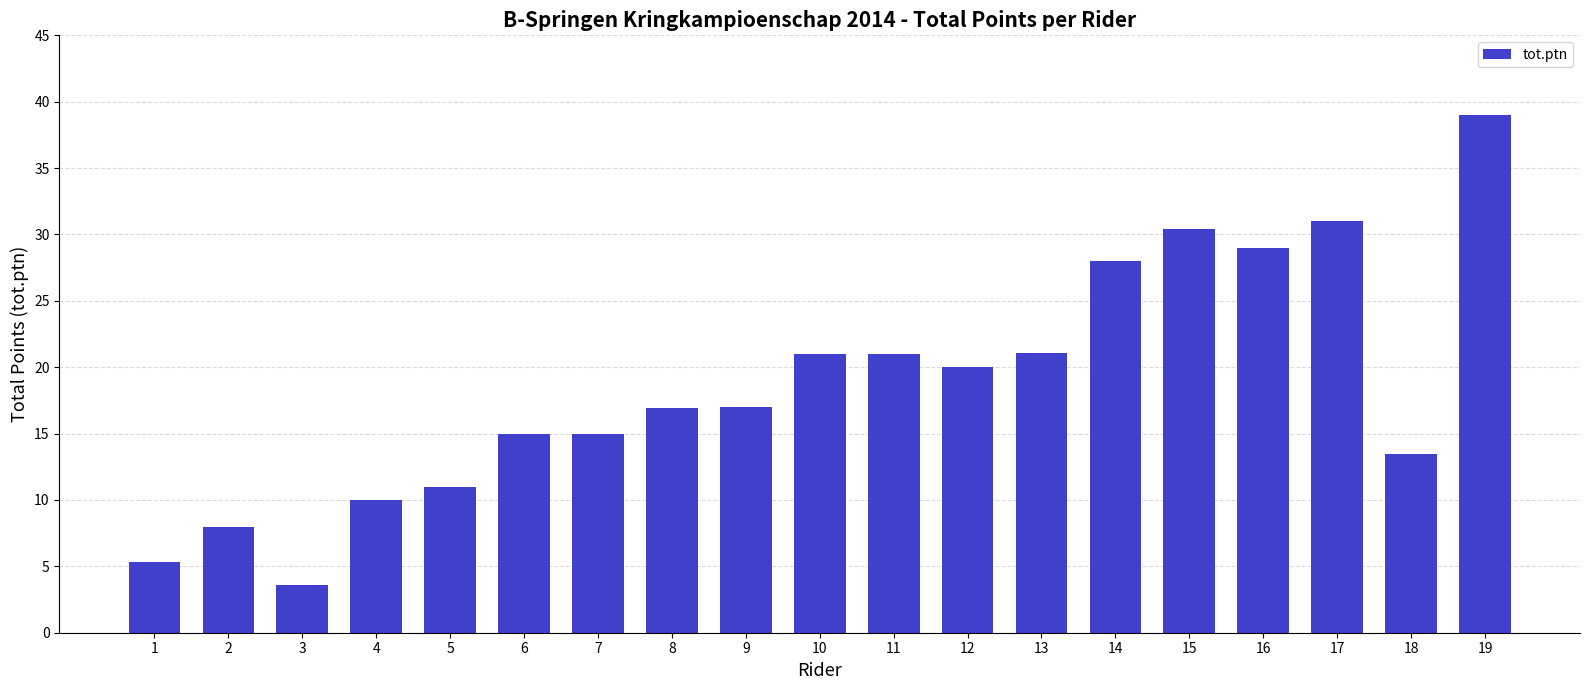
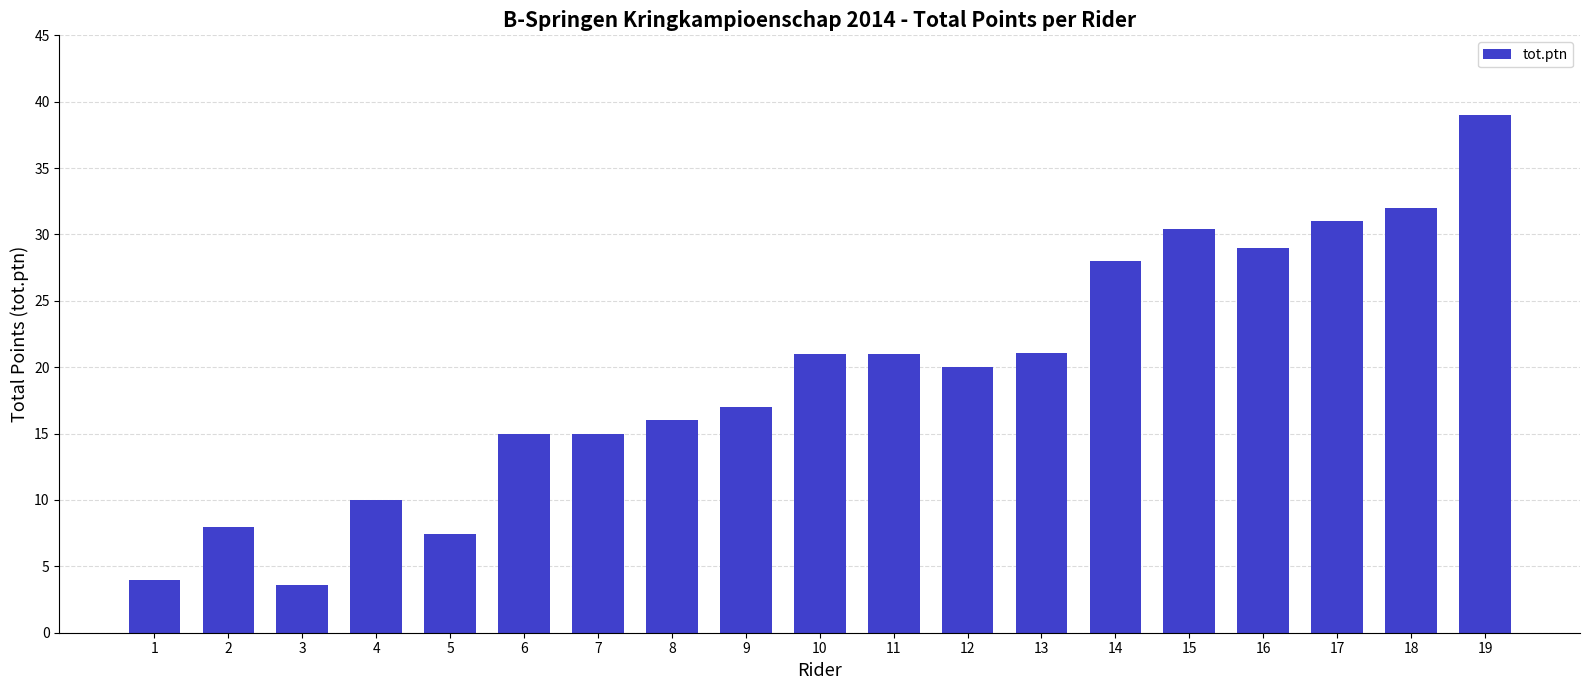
  {
-   "1": 5.3,
+   "1": 4.0,
    "2": 8.0,
    "3": 3.6,
    "4": 10.0,
-   "5": 11.0,
+   "5": 7.4,
    "6": 15.0,
    "7": 15.0,
-   "8": 16.9,
+   "8": 16.0,
    "9": 17.0,
    "10": 21.0,
    "11": 21.0,
    "12": 20.0,
    "13": 21.1,
    "14": 28.0,
    "15": 30.4,
    "16": 29.0,
    "17": 31.0,
-   "18": 13.5,
+   "18": 32.0,
    "19": 39.0
  }
